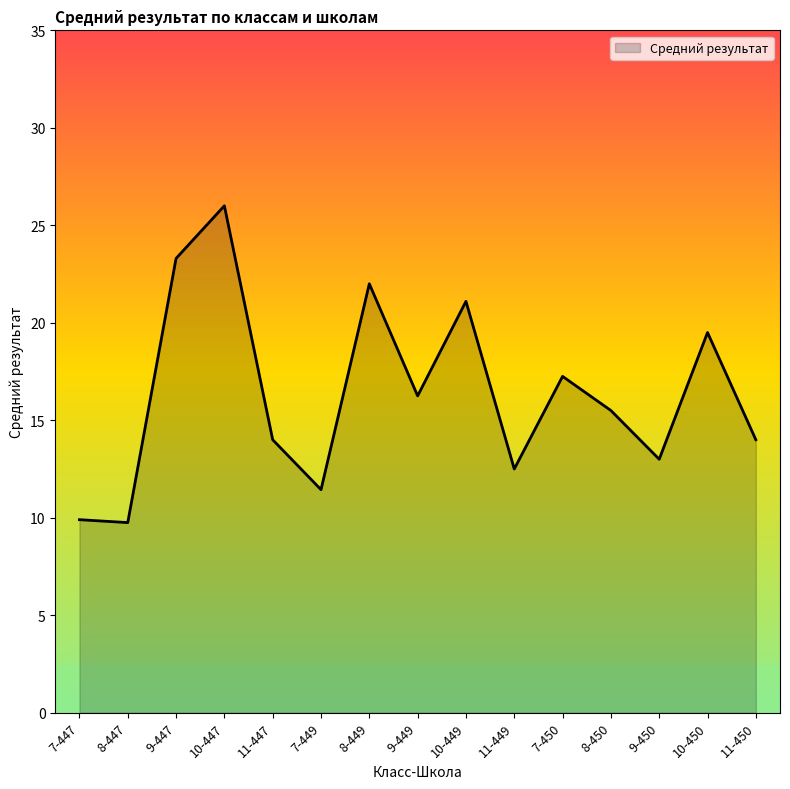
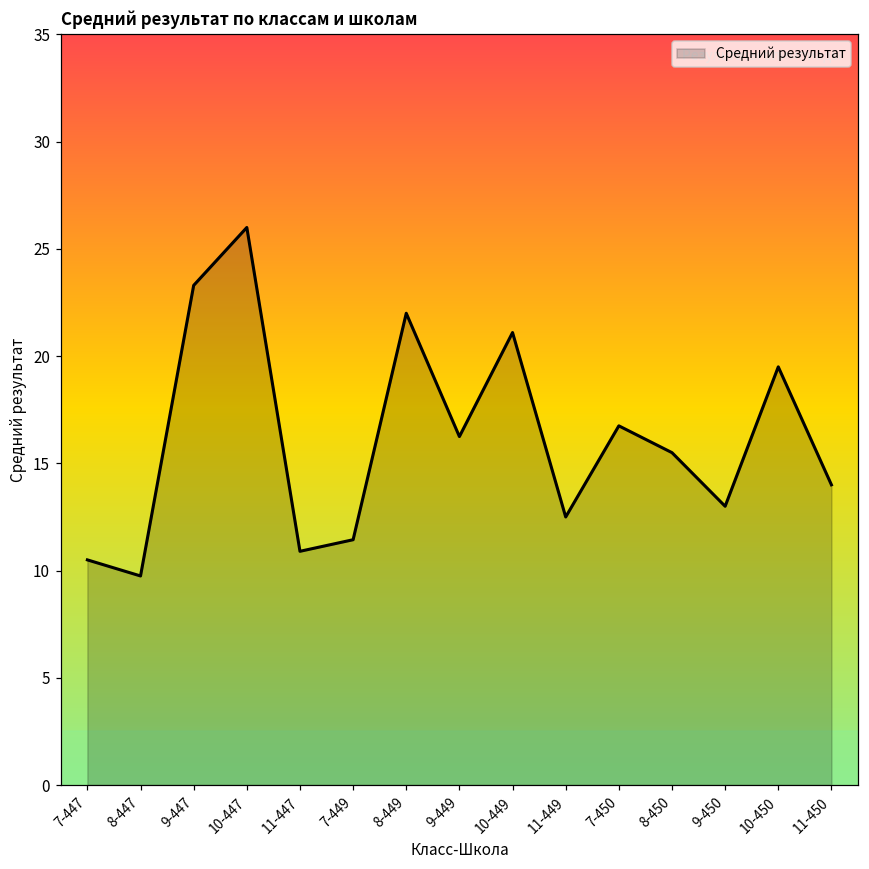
  {
-   "7-447": 9.9,
+   "7-447": 10.5,
    "8-447": 9.8,
    "9-447": 23.3,
    "10-447": 26.0,
-   "11-447": 14.0,
+   "11-447": 10.9,
    "7-449": 11.4,
    "8-449": 22.0,
    "9-449": 16.3,
    "10-449": 21.1,
    "11-449": 12.5,
-   "7-450": 17.3,
+   "7-450": 16.8,
    "8-450": 15.5,
    "9-450": 13.0,
    "10-450": 19.5,
    "11-450": 14.0
  }
